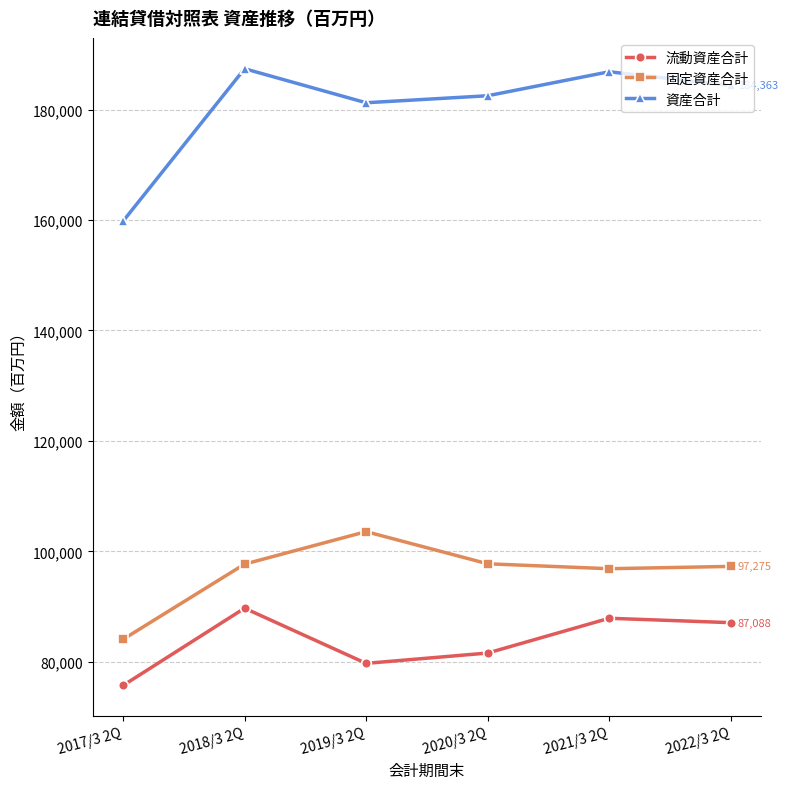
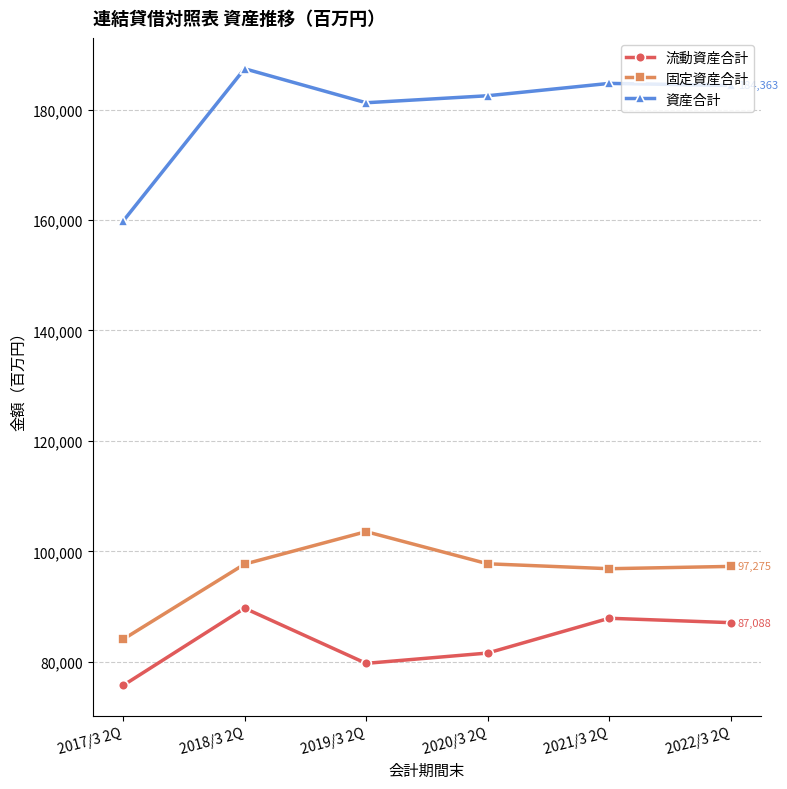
  {
    "資産合計": {
      "2017/3 2Q": "160,000",
      "2018/3 2Q": "187,000",
      "2019/3 2Q": "181,000",
      "2020/3 2Q": "183,000",
-     "2021/3 2Q": "187,000"
+     "2021/3 2Q": "185,000"
    }
  }
